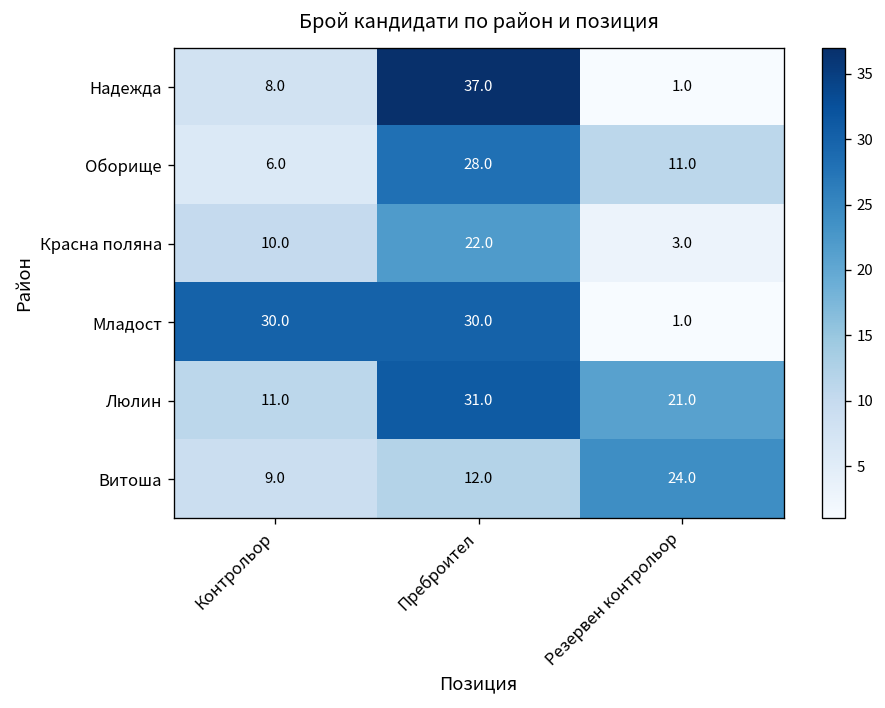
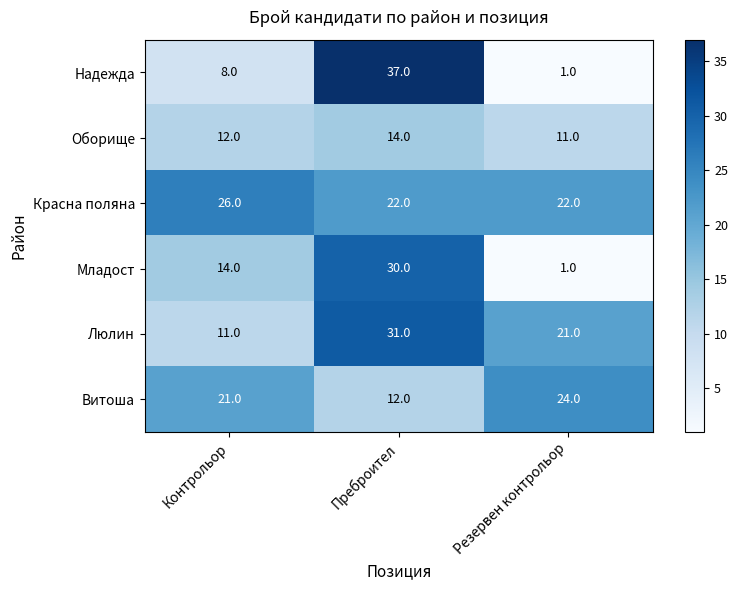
  {
    "Надежда": {
      "Контрольор": 8.0,
      "Преброител": 37.0,
      "Резервен контрольор": 1.0
    },
    "Оборище": {
-     "Контрольор": 6.0,
-     "Преброител": 28.0,
+     "Контрольор": 12.0,
+     "Преброител": 14.0,
      "Резервен контрольор": 11.0
    },
    "Красна поляна": {
-     "Контрольор": 10.0,
+     "Контрольор": 26.0,
      "Преброител": 22.0,
-     "Резервен контрольор": 3.0
+     "Резервен контрольор": 22.0
    },
    "Младост": {
-     "Контрольор": 30.0,
+     "Контрольор": 14.0,
      "Преброител": 30.0,
      "Резервен контрольор": 1.0
    },
    "Люлин": {
      "Контрольор": 11.0,
      "Преброител": 31.0,
      "Резервен контрольор": 21.0
    },
    "Витоша": {
-     "Контрольор": 9.0,
+     "Контрольор": 21.0,
      "Преброител": 12.0,
      "Резервен контрольор": 24.0
    }
  }
